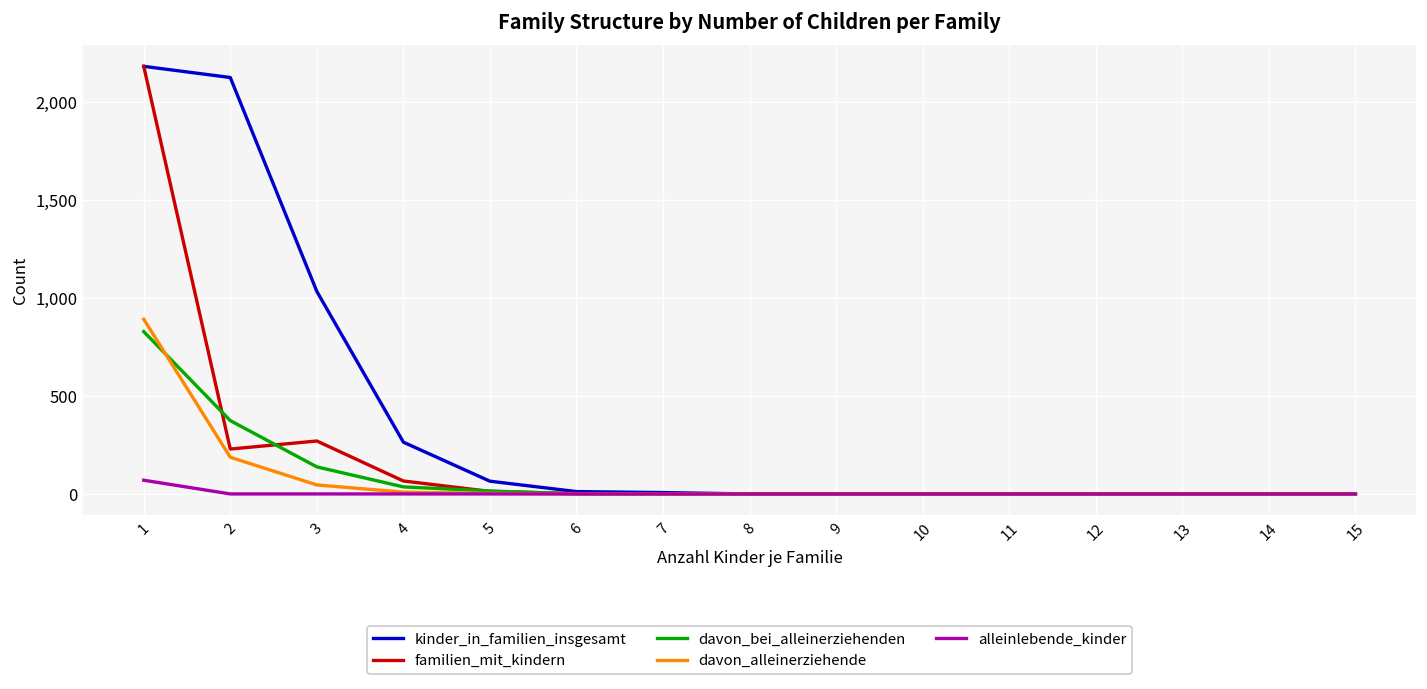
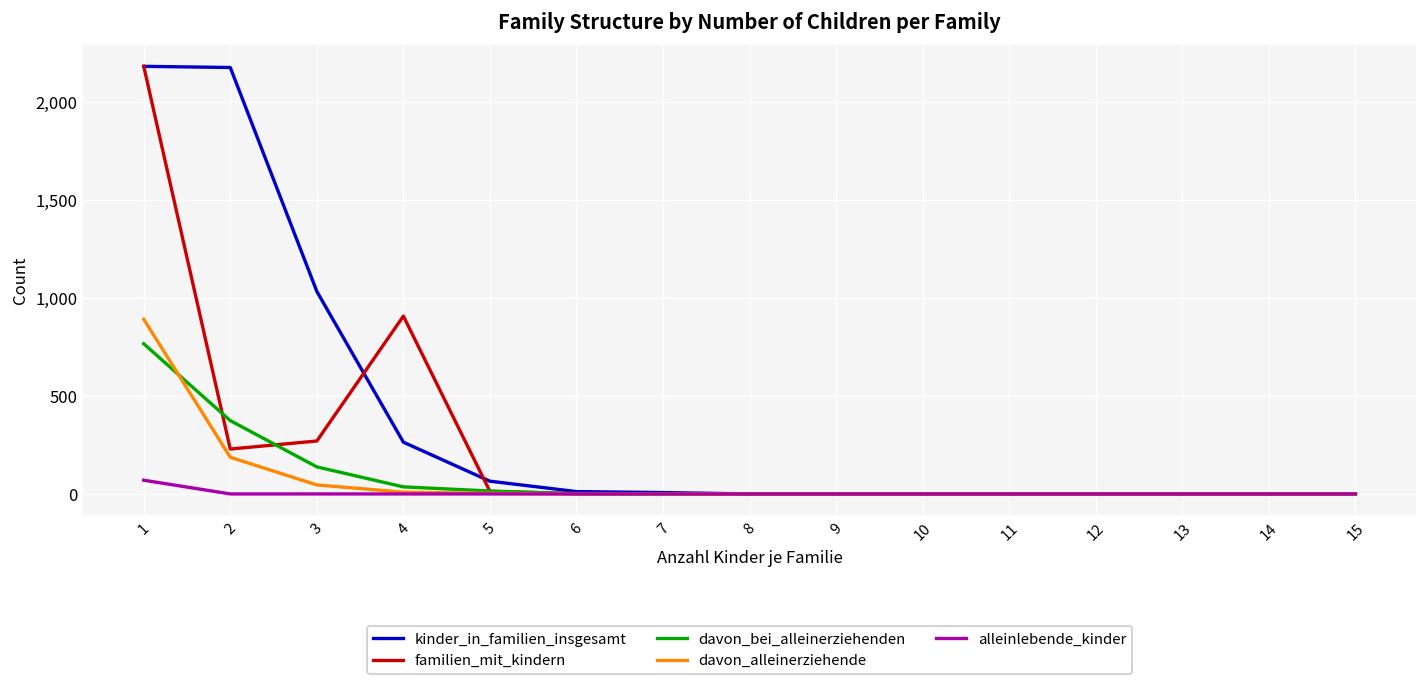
  {
    "kinder_in_familien_insgesamt": {
-     "2": "2,120",
+     "2": "2,180",
      "3": "1,030",
      "4": "260",
      "5": "70"
    },
    "familien_mit_kindern": {
      "2": "230",
      "3": "270",
-     "4": "70"
+     "4": "910"
    },
    "davon_bei_alleinerziehenden": {
-     "1": "830",
+     "1": "770",
      "2": "370",
      "3": "140",
      "4": "40"
    },
    "davon_alleinerziehende": {
      "1": "890",
      "2": "190",
      "3": "50"
    },
    "alleinlebende_kinder": {
      "1": "70",
      "2": "0",
      "3": "0"
    }
  }
